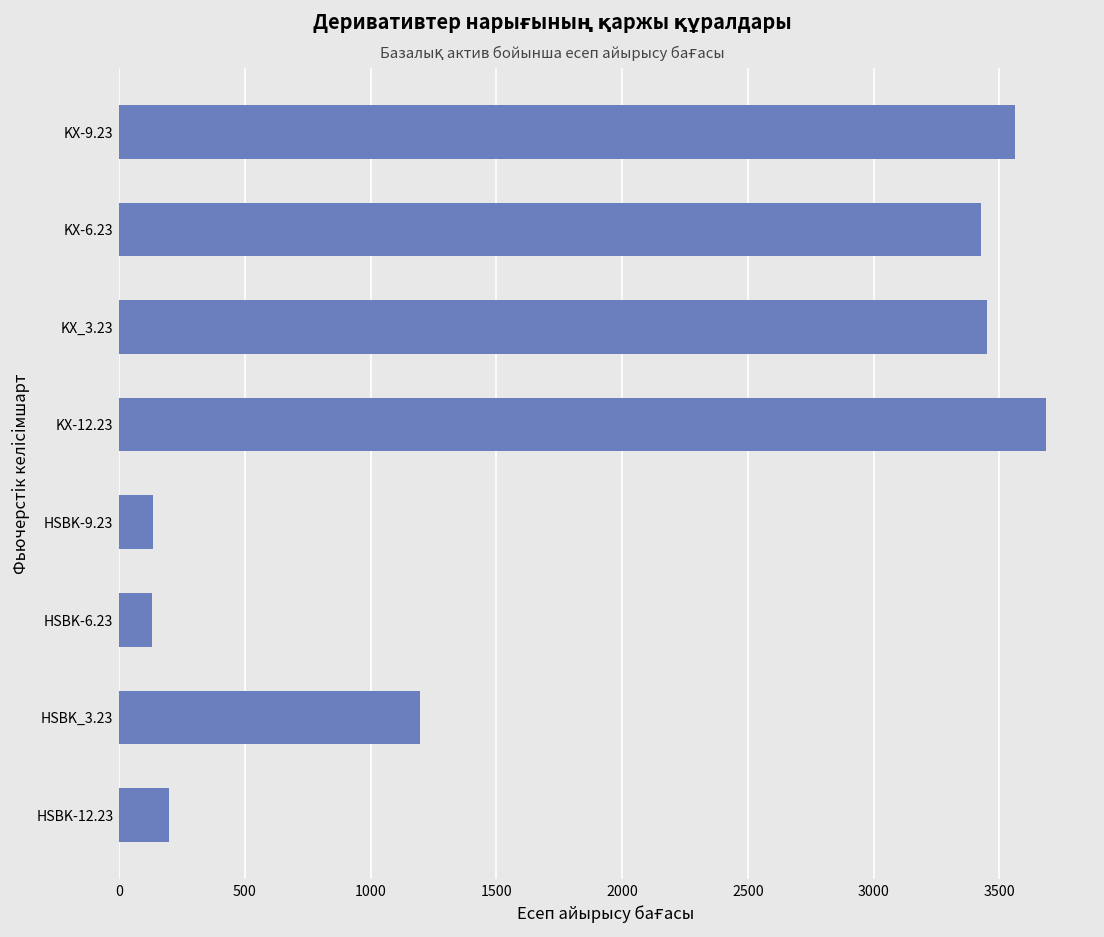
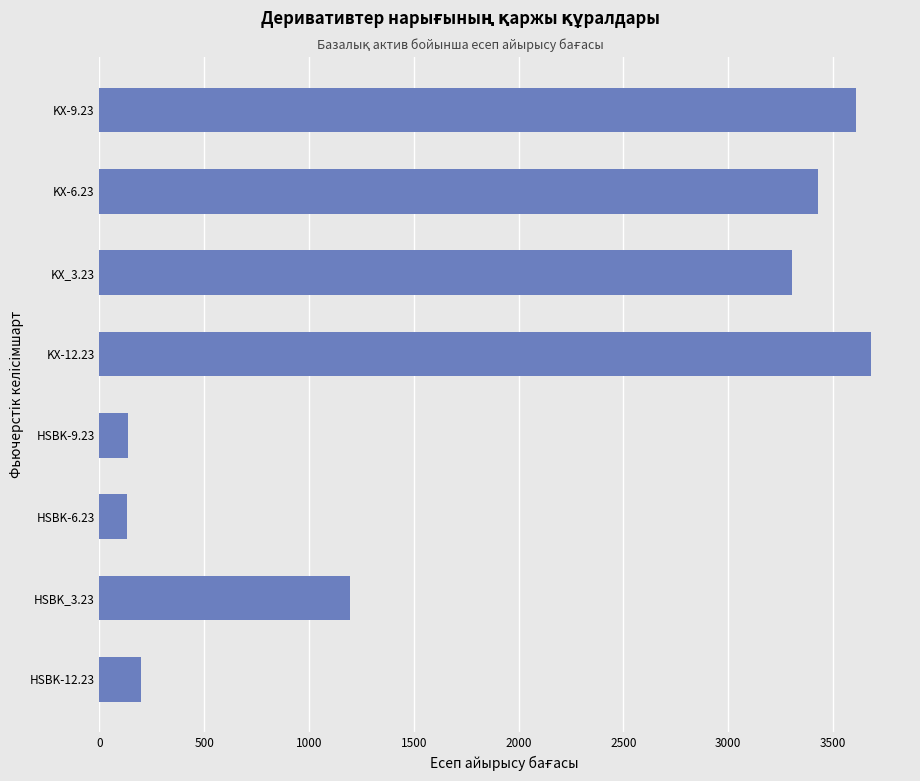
  {
-   "KX-9.23": 3560,
+   "KX-9.23": 3610,
    "KX-6.23": 3430,
-   "KX_3.23": 3450,
+   "KX_3.23": 3310,
    "KX-12.23": 3680,
    "HSBK-9.23": 130,
    "HSBK-6.23": 130,
    "HSBK_3.23": 1190,
    "HSBK-12.23": 200
  }
